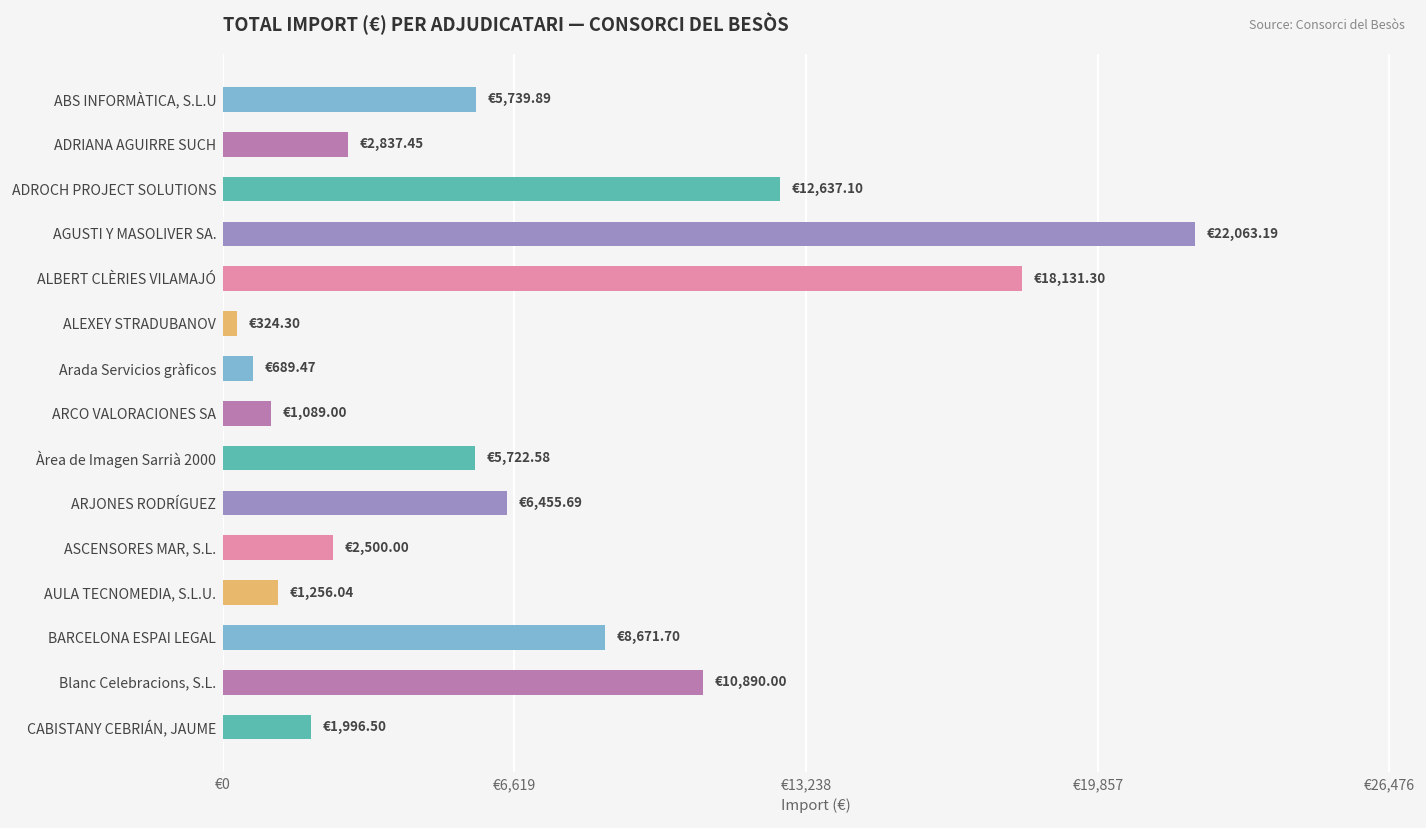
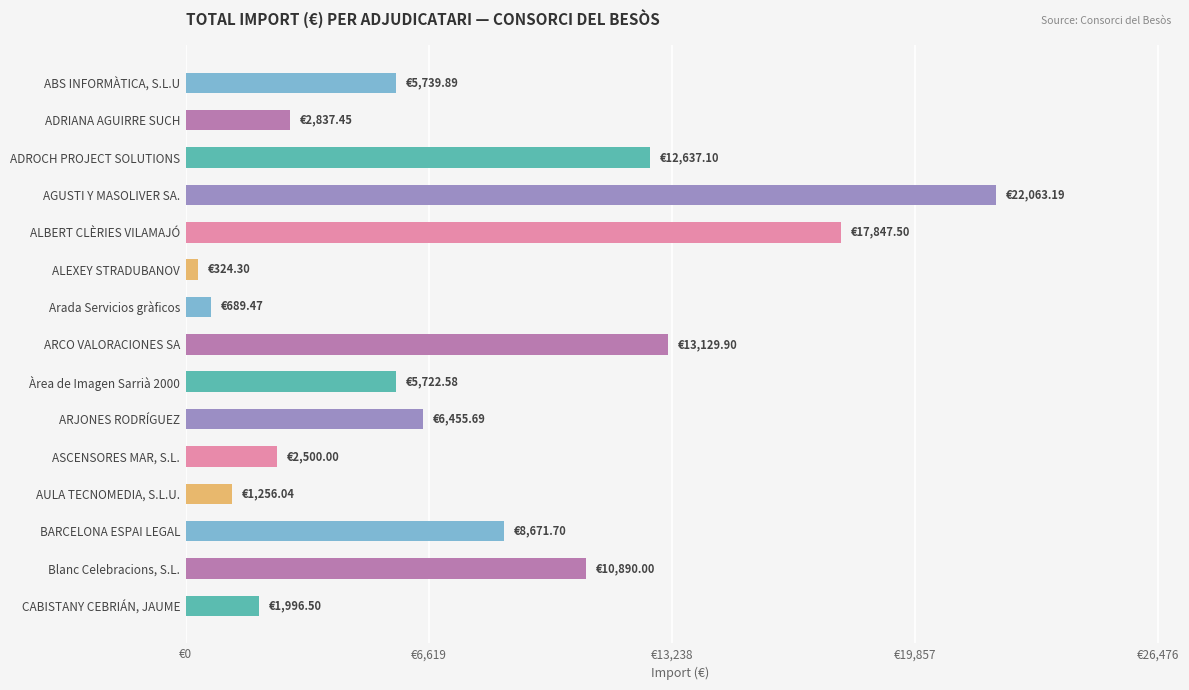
  {
    "ABS INFORMÀTICA, S.L.U": "€5,739.89",
    "ADRIANA AGUIRRE SUCH": "€2,837.45",
    "ADROCH PROJECT SOLUTIONS": "€12,637.10",
    "AGUSTI Y MASOLIVER SA.": "€22,063.19",
-   "ALBERT CLÈRIES VILAMAJÓ": "€18,131.30",
+   "ALBERT CLÈRIES VILAMAJÓ": "€17,847.50",
    "ALEXEY STRADUBANOV": "€324.30",
    "Arada Servicios gràficos": "€689.47",
-   "ARCO VALORACIONES SA": "€1,089.00",
+   "ARCO VALORACIONES SA": "€13,129.90",
    "Àrea de Imagen Sarrià 2000": "€5,722.58",
    "ARJONES RODRÍGUEZ": "€6,455.69",
    "ASCENSORES MAR, S.L.": "€2,500.00",
    "AULA TECNOMEDIA, S.L.U.": "€1,256.04",
    "BARCELONA ESPAI LEGAL": "€8,671.70",
    "Blanc Celebracions, S.L.": "€10,890.00",
    "CABISTANY CEBRIÁN, JAUME": "€1,996.50"
  }
